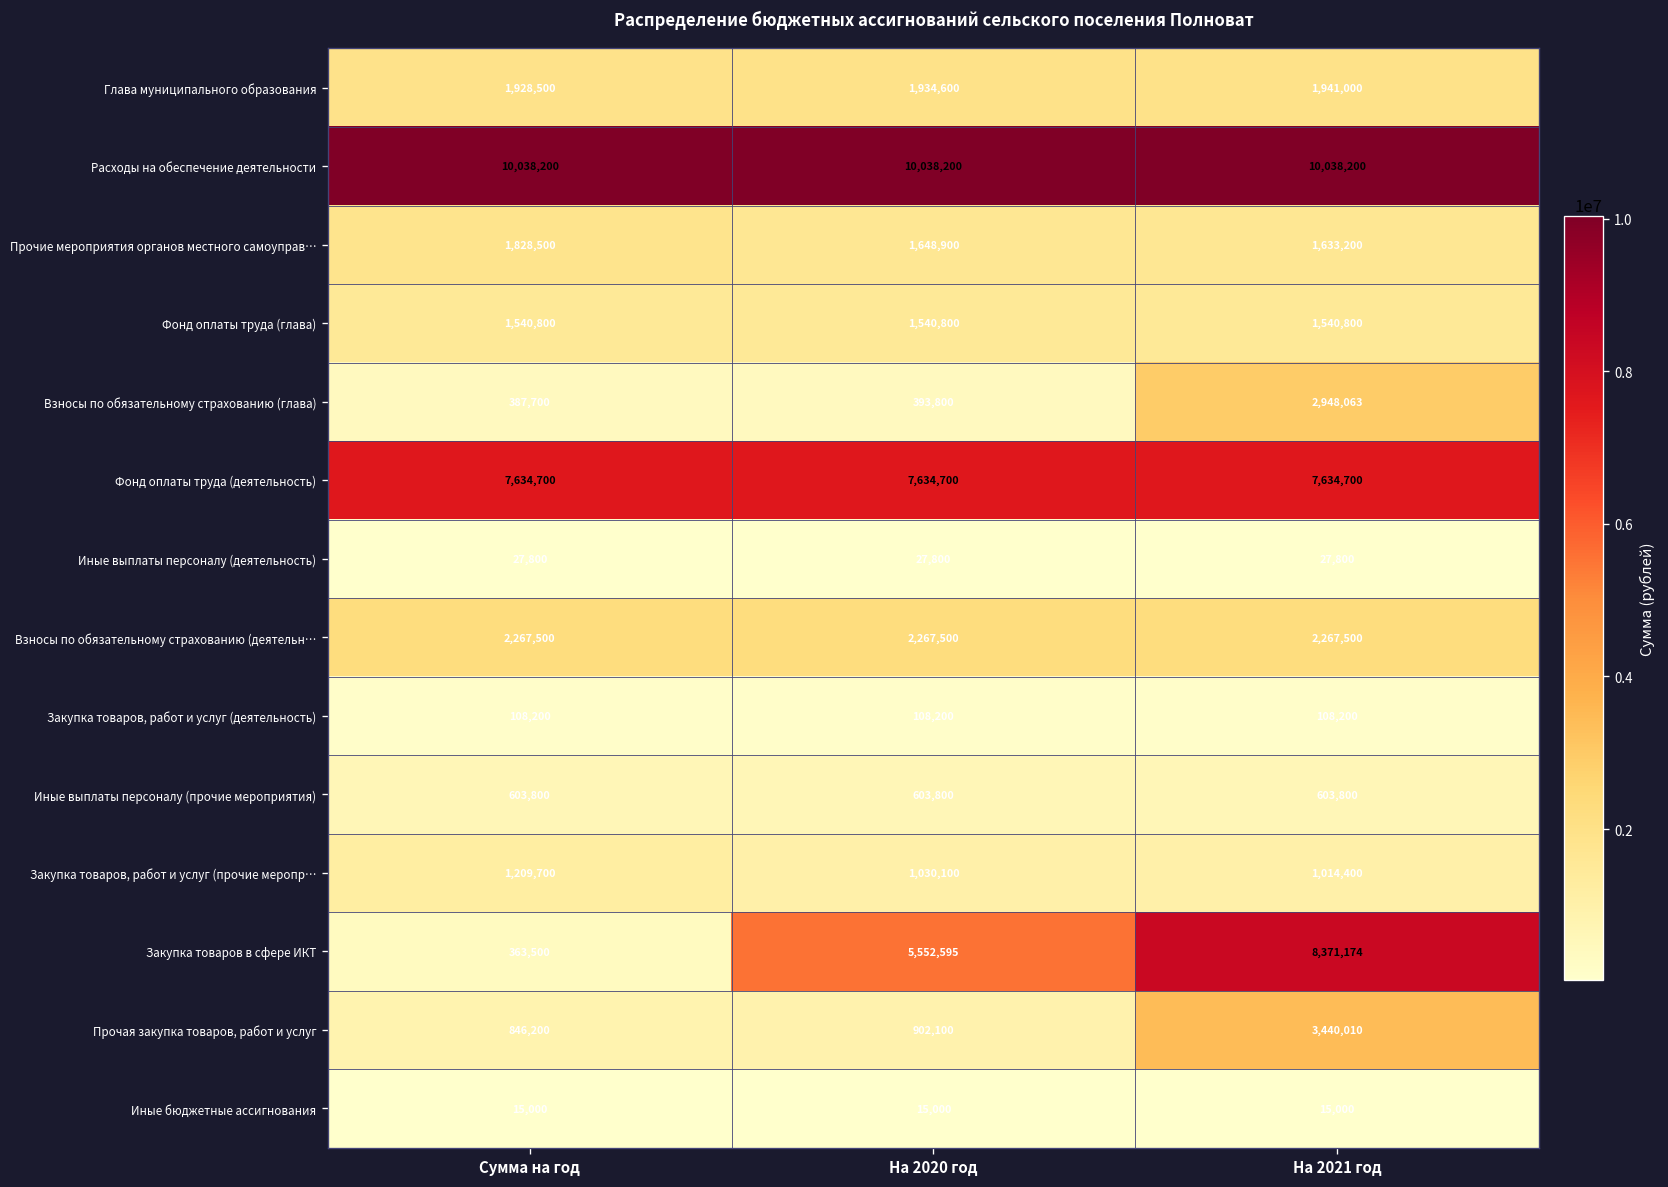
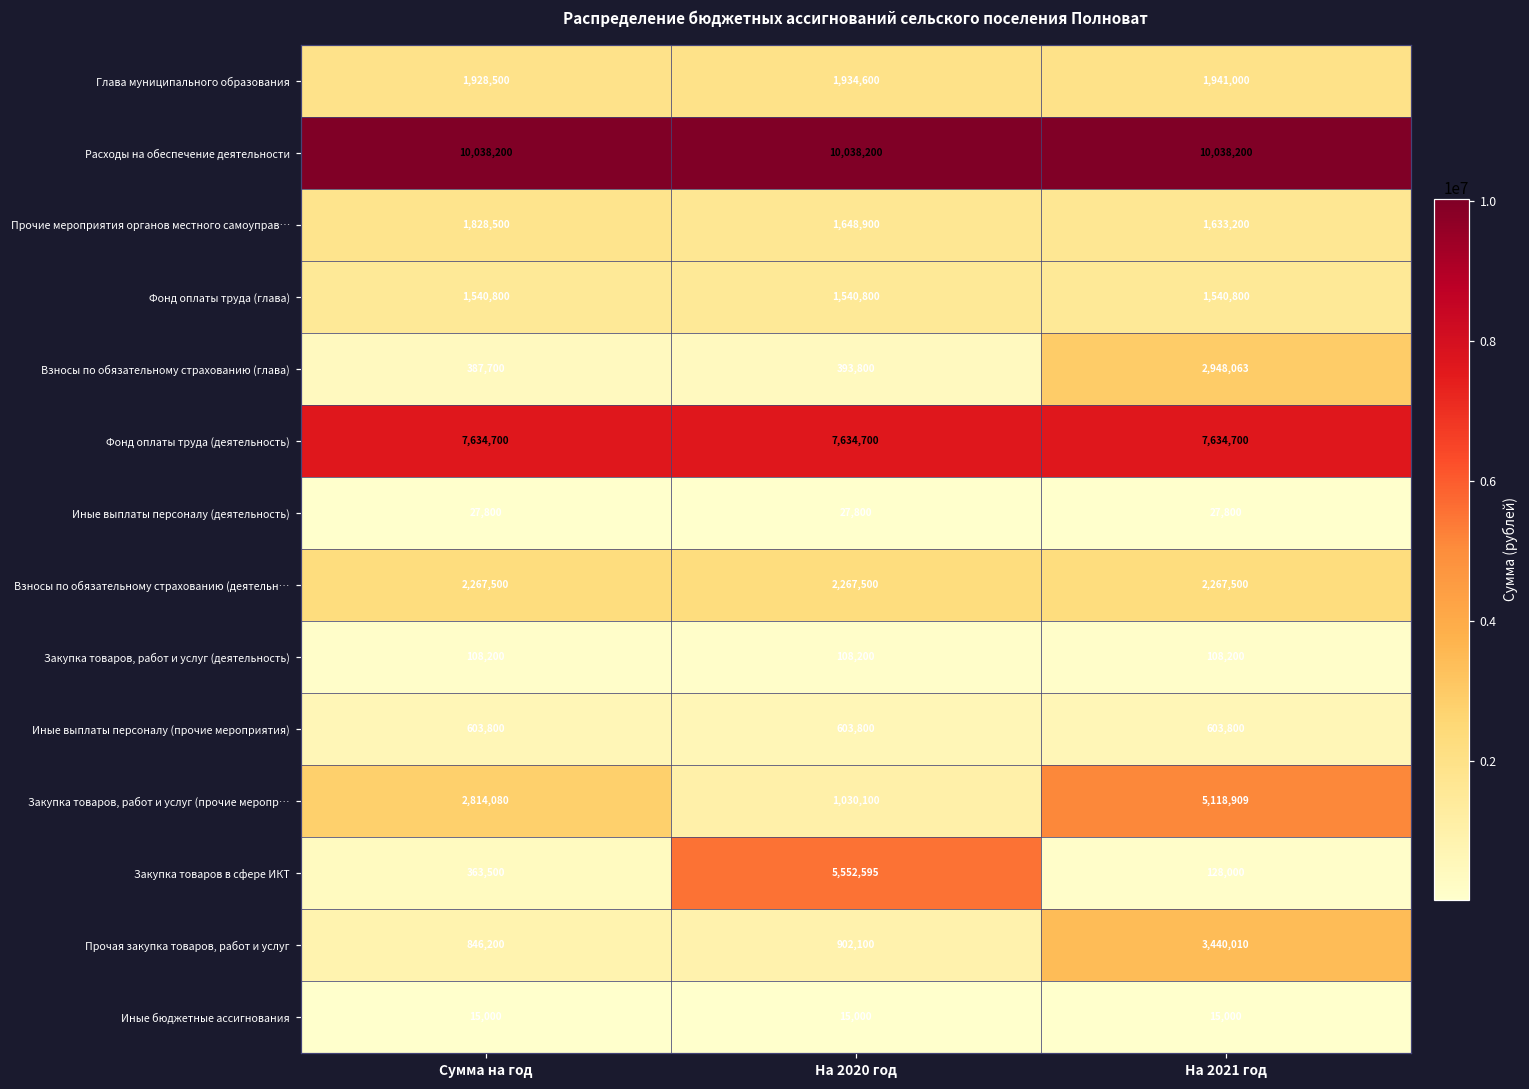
  {
    "Глава муниципального образования": {
      "Сумма на год": "1,928,500",
      "На 2020 год": "1,934,600",
      "На 2021 год": "1,941,000"
    },
    "Расходы на обеспечение деятельности": {
      "Сумма на год": "10,038,200",
      "На 2020 год": "10,038,200",
      "На 2021 год": "10,038,200"
    },
    "Прочие мероприятия органов местного самоуправ…": {
      "Сумма на год": "1,828,500",
      "На 2020 год": "1,648,900",
      "На 2021 год": "1,633,200"
    },
    "Фонд оплаты труда (глава)": {
      "Сумма на год": "1,540,800",
      "На 2020 год": "1,540,800",
      "На 2021 год": "1,540,800"
    },
    "Взносы по обязательному страхованию (глава)": {
      "Сумма на год": "387,700",
      "На 2020 год": "393,800",
      "На 2021 год": "2,948,063"
    },
    "Фонд оплаты труда (деятельность)": {
      "Сумма на год": "7,634,700",
      "На 2020 год": "7,634,700",
      "На 2021 год": "7,634,700"
    },
    "Иные выплаты персоналу (деятельность)": {
      "Сумма на год": "27,800",
      "На 2020 год": "27,800",
      "На 2021 год": "27,800"
    },
    "Взносы по обязательному страхованию (деятельн…": {
      "Сумма на год": "2,267,500",
      "На 2020 год": "2,267,500",
      "На 2021 год": "2,267,500"
    },
    "Закупка товаров, работ и услуг (деятельность)": {
      "Сумма на год": "108,200",
      "На 2020 год": "108,200",
      "На 2021 год": "108,200"
    },
    "Иные выплаты персоналу (прочие мероприятия)": {
      "Сумма на год": "603,800",
      "На 2020 год": "603,800",
      "На 2021 год": "603,800"
    },
    "Закупка товаров, работ и услуг (прочие меропр…": {
-     "Сумма на год": "1,209,700",
+     "Сумма на год": "2,814,080",
      "На 2020 год": "1,030,100",
-     "На 2021 год": "1,014,400"
+     "На 2021 год": "5,118,909"
    },
    "Закупка товаров в сфере ИКТ": {
      "Сумма на год": "363,500",
      "На 2020 год": "5,552,595",
-     "На 2021 год": "8,371,174"
+     "На 2021 год": "128,000"
    },
    "Прочая закупка товаров, работ и услуг": {
      "Сумма на год": "846,200",
      "На 2020 год": "902,100",
      "На 2021 год": "3,440,010"
    },
    "Иные бюджетные ассигнования": {
      "Сумма на год": "15,000",
      "На 2020 год": "15,000",
      "На 2021 год": "15,000"
    }
  }
